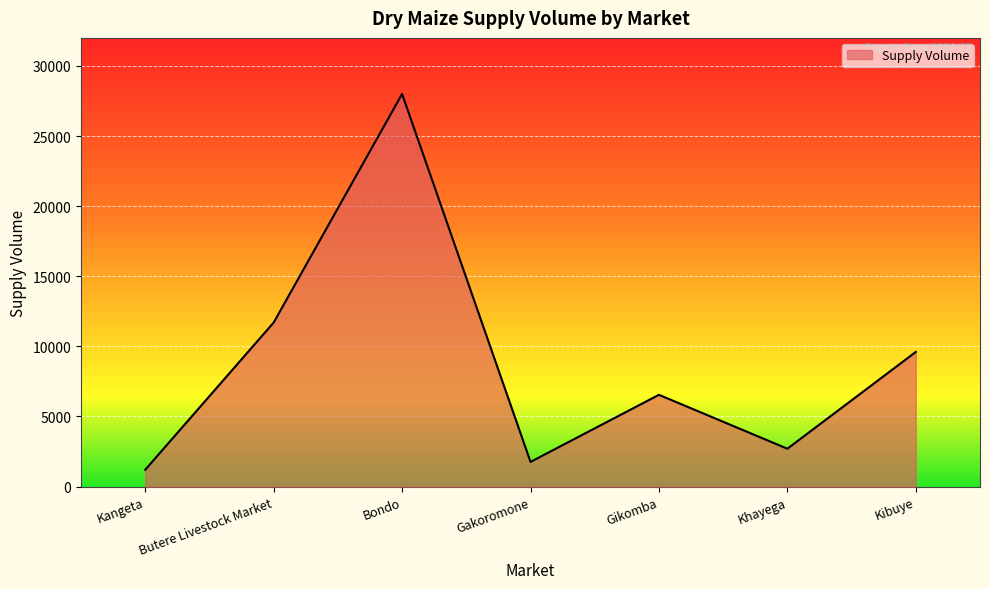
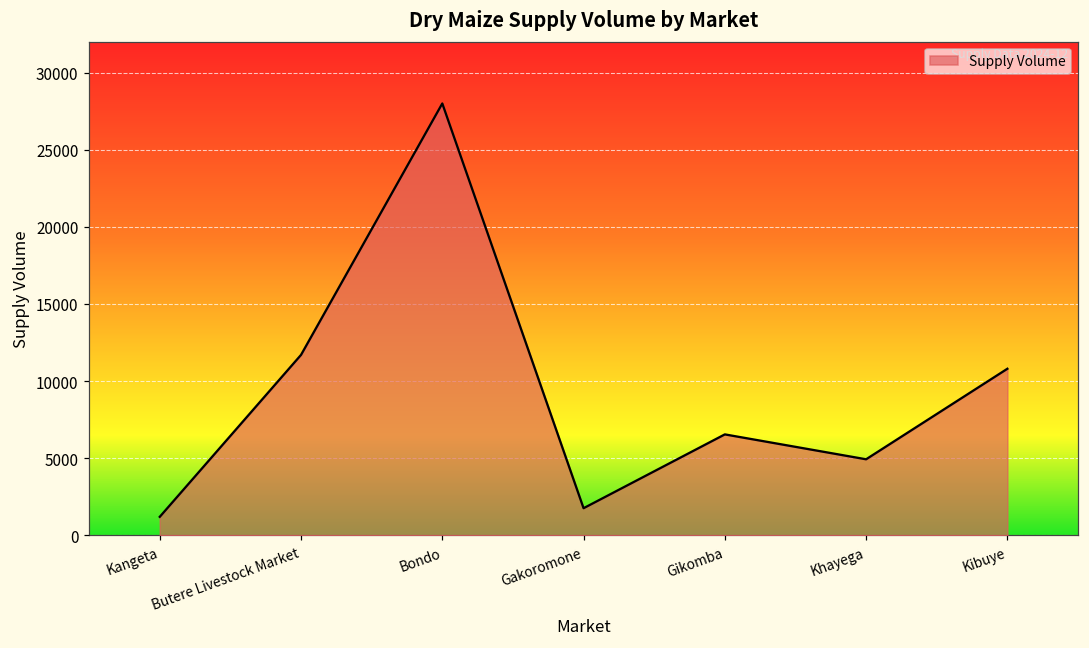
  {
    "Kangeta": 1200,
    "Butere Livestock Market": 11700,
    "Bondo": 28000,
    "Gakoromone": 1800,
    "Gikomba": 6500,
-   "Khayega": 2700,
-   "Kibuye": 9600
+   "Khayega": 4900,
+   "Kibuye": 10800
  }
